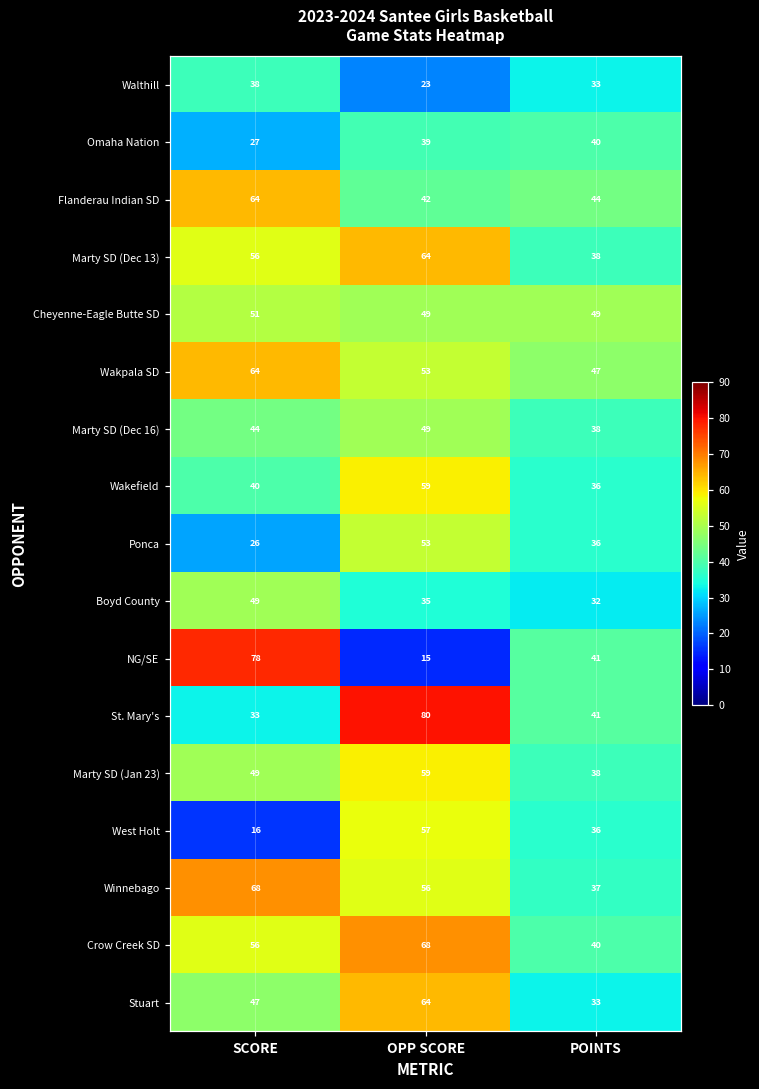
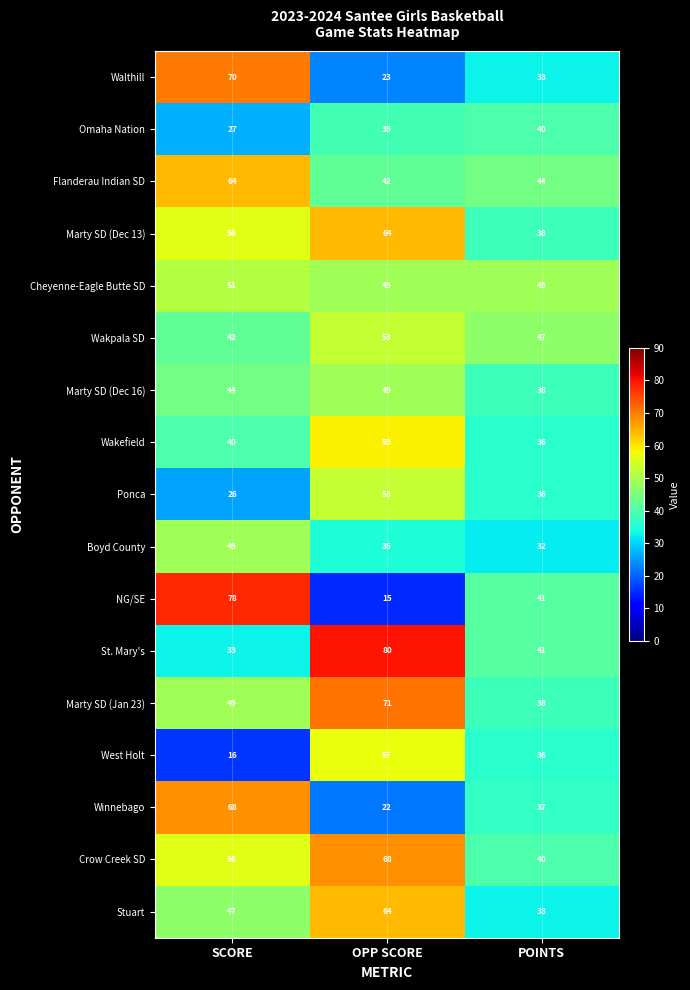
  {
    "Walthill": {
-     "SCORE": 38,
+     "SCORE": 70,
      "OPP SCORE": 23,
      "POINTS": 33
    },
    "Omaha Nation": {
      "SCORE": 27,
      "OPP SCORE": 39,
      "POINTS": 40
    },
    "Flanderau Indian SD": {
      "SCORE": 64,
      "OPP SCORE": 42,
      "POINTS": 44
    },
    "Marty SD (Dec 13)": {
      "SCORE": 56,
      "OPP SCORE": 64,
      "POINTS": 38
    },
    "Cheyenne-Eagle Butte SD": {
      "SCORE": 51,
      "OPP SCORE": 49,
      "POINTS": 49
    },
    "Wakpala SD": {
-     "SCORE": 64,
+     "SCORE": 42,
      "OPP SCORE": 53,
      "POINTS": 47
    },
    "Marty SD (Dec 16)": {
      "SCORE": 44,
      "OPP SCORE": 49,
      "POINTS": 38
    },
    "Wakefield": {
      "SCORE": 40,
      "OPP SCORE": 59,
      "POINTS": 36
    },
    "Ponca": {
      "SCORE": 26,
      "OPP SCORE": 53,
      "POINTS": 36
    },
    "Boyd County": {
      "SCORE": 49,
      "OPP SCORE": 35,
      "POINTS": 32
    },
    "NG/SE": {
      "SCORE": 78,
      "OPP SCORE": 15,
      "POINTS": 41
    },
    "St. Mary's": {
      "SCORE": 33,
      "OPP SCORE": 80,
      "POINTS": 41
    },
    "Marty SD (Jan 23)": {
      "SCORE": 49,
-     "OPP SCORE": 59,
+     "OPP SCORE": 71,
      "POINTS": 38
    },
    "West Holt": {
      "SCORE": 16,
      "OPP SCORE": 57,
      "POINTS": 36
    },
    "Winnebago": {
      "SCORE": 68,
-     "OPP SCORE": 56,
+     "OPP SCORE": 22,
      "POINTS": 37
    },
    "Crow Creek SD": {
      "SCORE": 56,
      "OPP SCORE": 68,
      "POINTS": 40
    },
    "Stuart": {
      "SCORE": 47,
      "OPP SCORE": 64,
      "POINTS": 33
    }
  }
